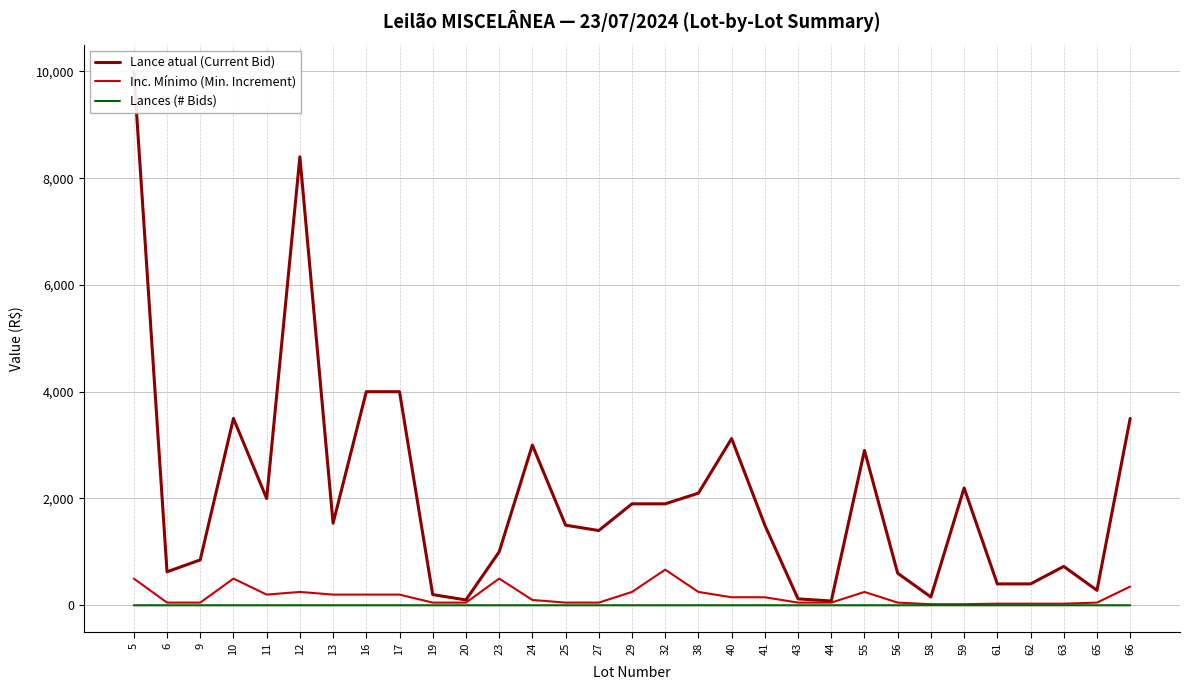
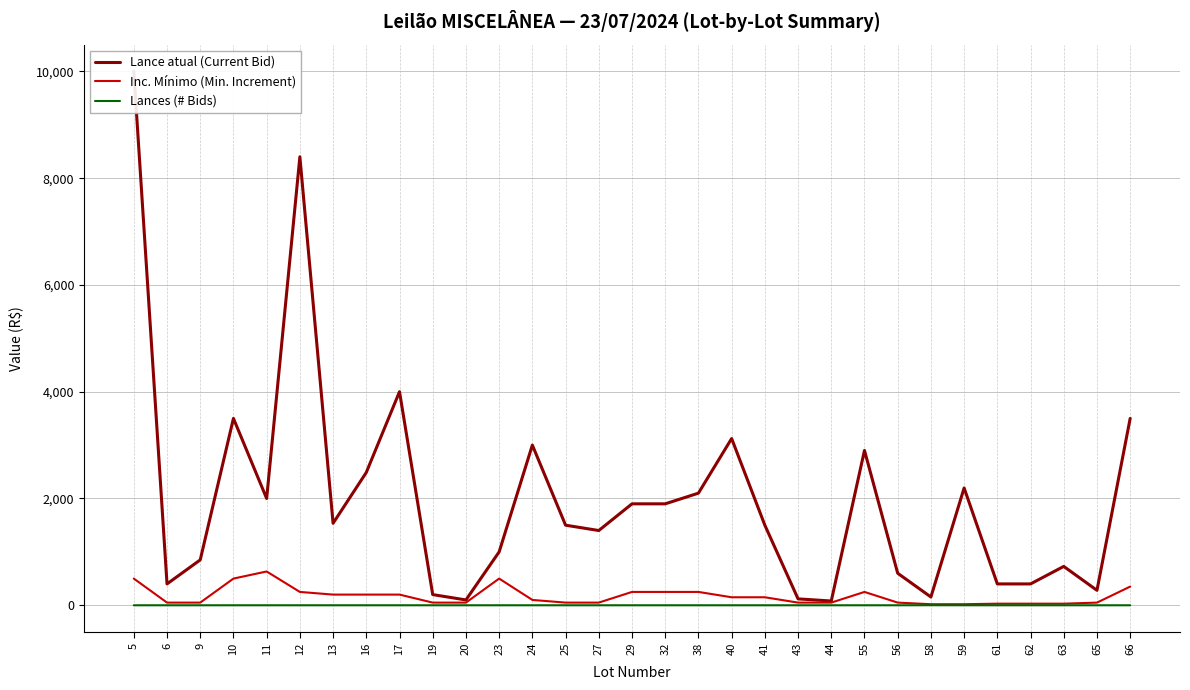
  {
    "Lance atual (Current Bid)": {
-     "6": "600",
+     "6": "400",
      "9": "900",
      "10": "3,500",
      "11": "2,000",
      "12": "8,400",
      "13": "1,500",
-     "16": "4,000",
+     "16": "2,500",
      "17": "4,000",
      "19": "200",
      "20": "100",
      "23": "1,000",
      "24": "3,000",
      "25": "1,500",
      "27": "1,400",
      "29": "1,900",
      "32": "1,900",
      "38": "2,100",
      "40": "3,100",
      "41": "1,500",
      "43": "100",
      "55": "2,900",
      "56": "600",
      "58": "200",
      "59": "2,200",
      "61": "400",
      "62": "400",
      "63": "700",
      "65": "300",
      "66": "3,500"
    },
    "Inc. Mínimo (Min. Increment)": {
      "5": "500",
      "6": "100",
      "9": "100",
      "10": "500",
-     "11": "200",
+     "11": "600",
      "12": "300",
      "13": "200",
      "16": "200",
      "17": "200",
      "19": "100",
      "20": "100",
      "23": "500",
      "24": "100",
      "25": "100",
      "27": "100",
      "29": "300",
-     "32": "700",
+     "32": "300",
      "38": "300",
      "40": "200",
      "41": "200",
      "43": "100",
      "55": "300",
      "56": "100",
      "65": "100",
      "66": "400"
    },
    "Lances (# Bids)": {
      "5": "0",
      "6": "0",
      "9": "0",
      "10": "0",
      "11": "0",
      "12": "0",
      "13": "0",
      "16": "0",
      "17": "0",
      "19": "0",
      "20": "0",
      "23": "0",
      "24": "0",
      "25": "0",
      "27": "0",
      "29": "0",
      "32": "0",
      "38": "0",
      "40": "0",
      "41": "0",
      "43": "0",
      "44": "0",
      "55": "0",
      "56": "0",
      "65": "0",
      "66": "0"
    }
  }
